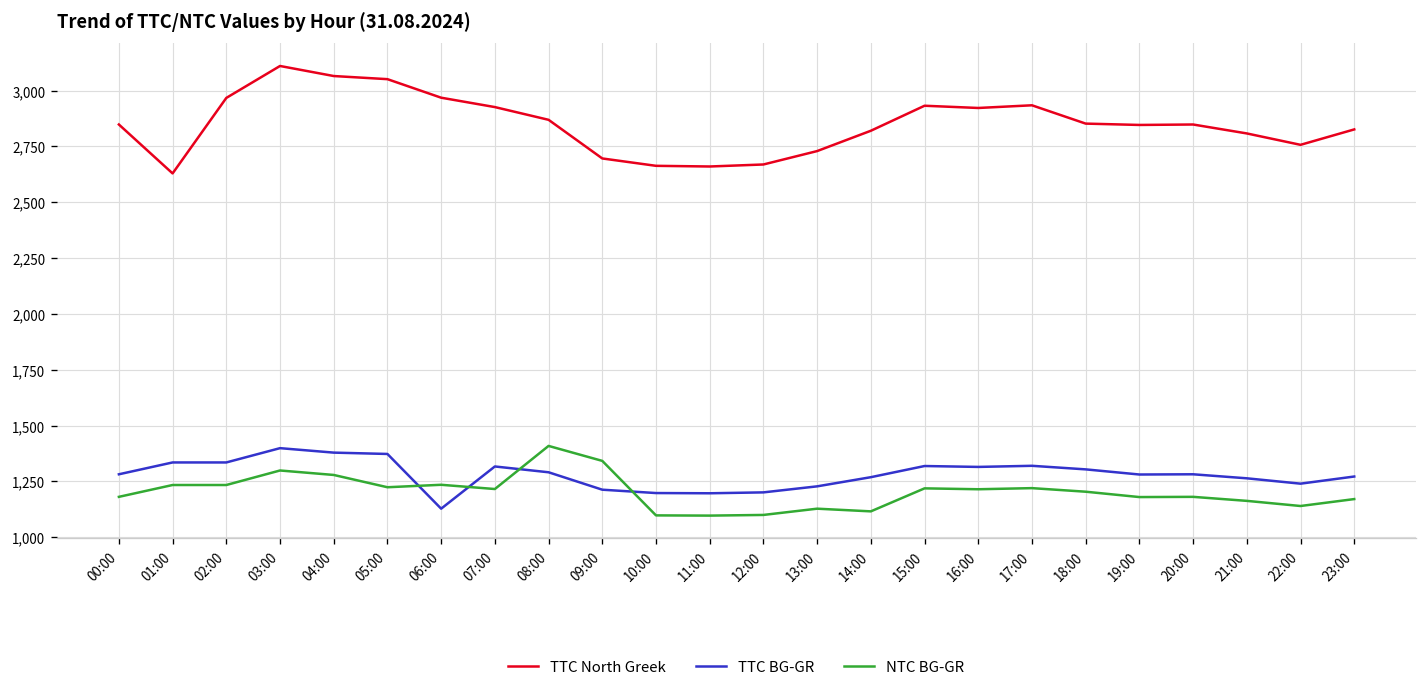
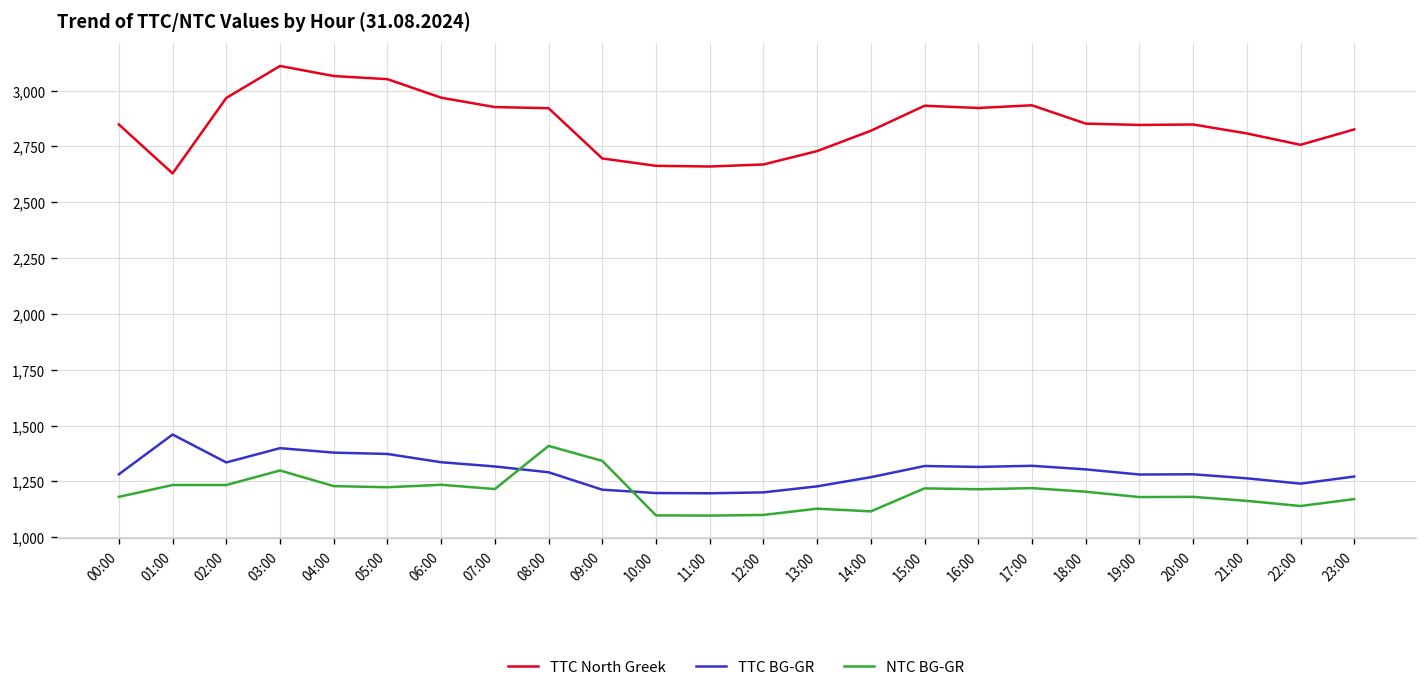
  {
    "TTC North Greek": {
      "00:00": "2,850",
      "01:00": "2,630",
      "02:00": "2,970",
      "03:00": "3,110",
      "04:00": "3,070",
      "05:00": "3,050",
      "06:00": "2,970",
      "07:00": "2,930",
-     "08:00": "2,870",
+     "08:00": "2,920",
      "09:00": "2,700",
      "10:00": "2,660",
      "11:00": "2,660",
      "12:00": "2,670",
      "13:00": "2,730",
      "14:00": "2,820",
      "15:00": "2,930",
      "16:00": "2,920",
      "17:00": "2,930",
      "18:00": "2,850",
      "19:00": "2,850",
      "20:00": "2,850",
      "21:00": "2,810",
      "22:00": "2,760",
      "23:00": "2,830"
    },
    "TTC BG-GR": {
      "00:00": "1,280",
-     "01:00": "1,340",
+     "01:00": "1,460",
      "02:00": "1,340",
      "03:00": "1,400",
      "04:00": "1,380",
      "05:00": "1,370",
-     "06:00": "1,130",
+     "06:00": "1,340",
      "07:00": "1,320",
      "08:00": "1,290",
      "09:00": "1,210",
      "10:00": "1,200",
      "11:00": "1,200",
      "12:00": "1,200",
      "13:00": "1,230",
      "14:00": "1,270",
      "15:00": "1,320",
      "16:00": "1,320",
      "17:00": "1,320",
      "18:00": "1,300",
      "19:00": "1,280",
      "20:00": "1,280",
      "21:00": "1,260",
      "22:00": "1,240",
      "23:00": "1,270"
    },
    "NTC BG-GR": {
      "00:00": "1,180",
      "01:00": "1,230",
      "02:00": "1,230",
      "03:00": "1,300",
-     "04:00": "1,280",
+     "04:00": "1,230",
      "05:00": "1,220",
      "06:00": "1,240",
      "07:00": "1,220",
      "08:00": "1,410",
      "09:00": "1,340",
      "10:00": "1,100",
      "11:00": "1,100",
      "12:00": "1,100",
      "13:00": "1,130",
      "14:00": "1,120",
      "15:00": "1,220",
      "16:00": "1,220",
      "17:00": "1,220",
      "18:00": "1,200",
      "19:00": "1,180",
      "20:00": "1,180",
      "21:00": "1,160",
      "22:00": "1,140",
      "23:00": "1,170"
    }
  }
